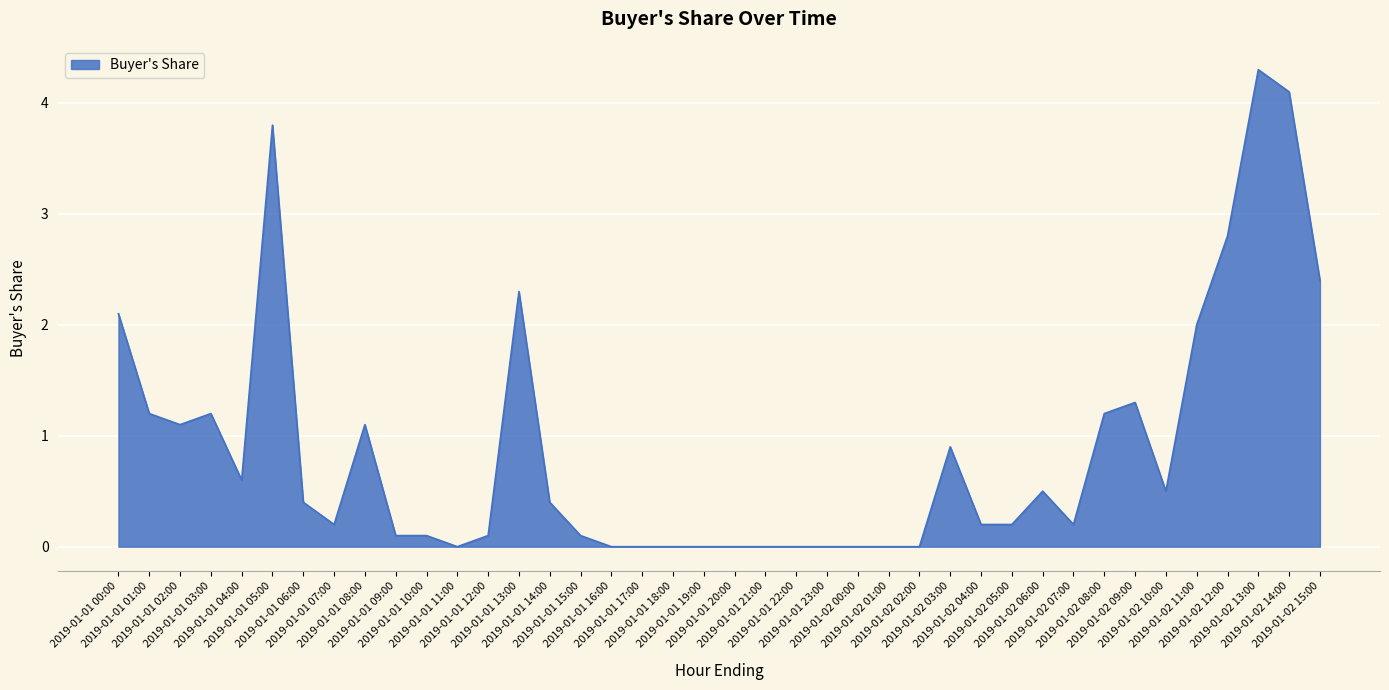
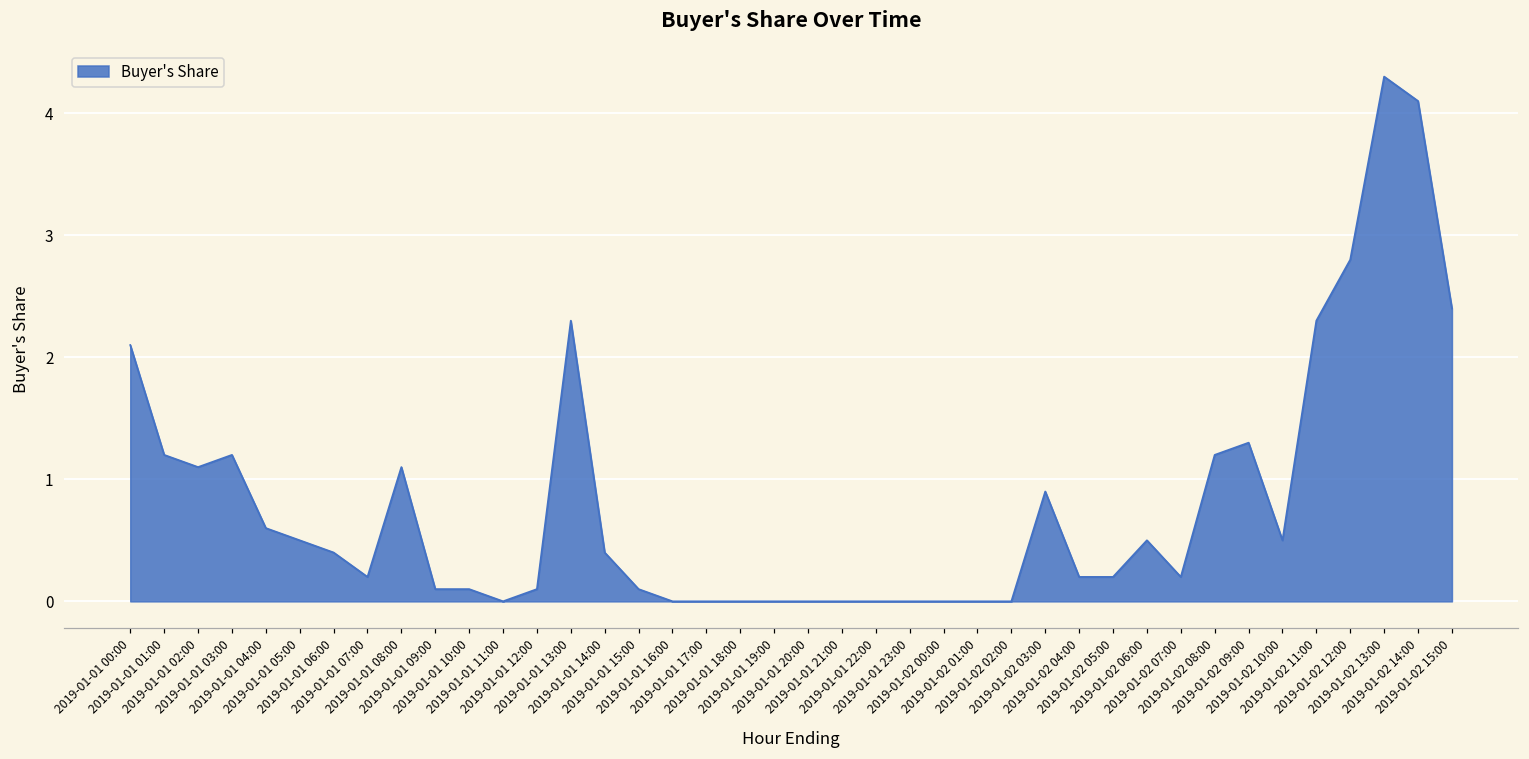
  {
    "2019-01-01 00:00": 2.1,
    "2019-01-01 01:00": 1.2,
    "2019-01-01 02:00": 1.1,
    "2019-01-01 03:00": 1.2,
    "2019-01-01 04:00": 0.6,
-   "2019-01-01 05:00": 3.8,
+   "2019-01-01 05:00": 0.5,
    "2019-01-01 06:00": 0.4,
    "2019-01-01 07:00": 0.2,
    "2019-01-01 08:00": 1.1,
    "2019-01-01 09:00": 0.1,
    "2019-01-01 10:00": 0.1,
    "2019-01-01 11:00": 0.0,
    "2019-01-01 12:00": 0.1,
    "2019-01-01 13:00": 2.3,
    "2019-01-01 14:00": 0.4,
    "2019-01-01 15:00": 0.1,
    "2019-01-01 16:00": 0.0,
    "2019-01-01 17:00": 0.0,
    "2019-01-01 18:00": 0.0,
    "2019-01-01 19:00": 0.0,
    "2019-01-01 20:00": 0.0,
    "2019-01-01 21:00": 0.0,
    "2019-01-01 22:00": 0.0,
    "2019-01-01 23:00": 0.0,
    "2019-01-02 00:00": 0.0,
    "2019-01-02 01:00": 0.0,
    "2019-01-02 02:00": 0.0,
    "2019-01-02 03:00": 0.9,
    "2019-01-02 04:00": 0.2,
    "2019-01-02 05:00": 0.2,
    "2019-01-02 06:00": 0.5,
    "2019-01-02 07:00": 0.2,
    "2019-01-02 08:00": 1.2,
    "2019-01-02 09:00": 1.3,
    "2019-01-02 10:00": 0.5,
-   "2019-01-02 11:00": 2.0,
+   "2019-01-02 11:00": 2.3,
    "2019-01-02 12:00": 2.8,
    "2019-01-02 13:00": 4.3,
    "2019-01-02 14:00": 4.1,
    "2019-01-02 15:00": 2.4
  }
